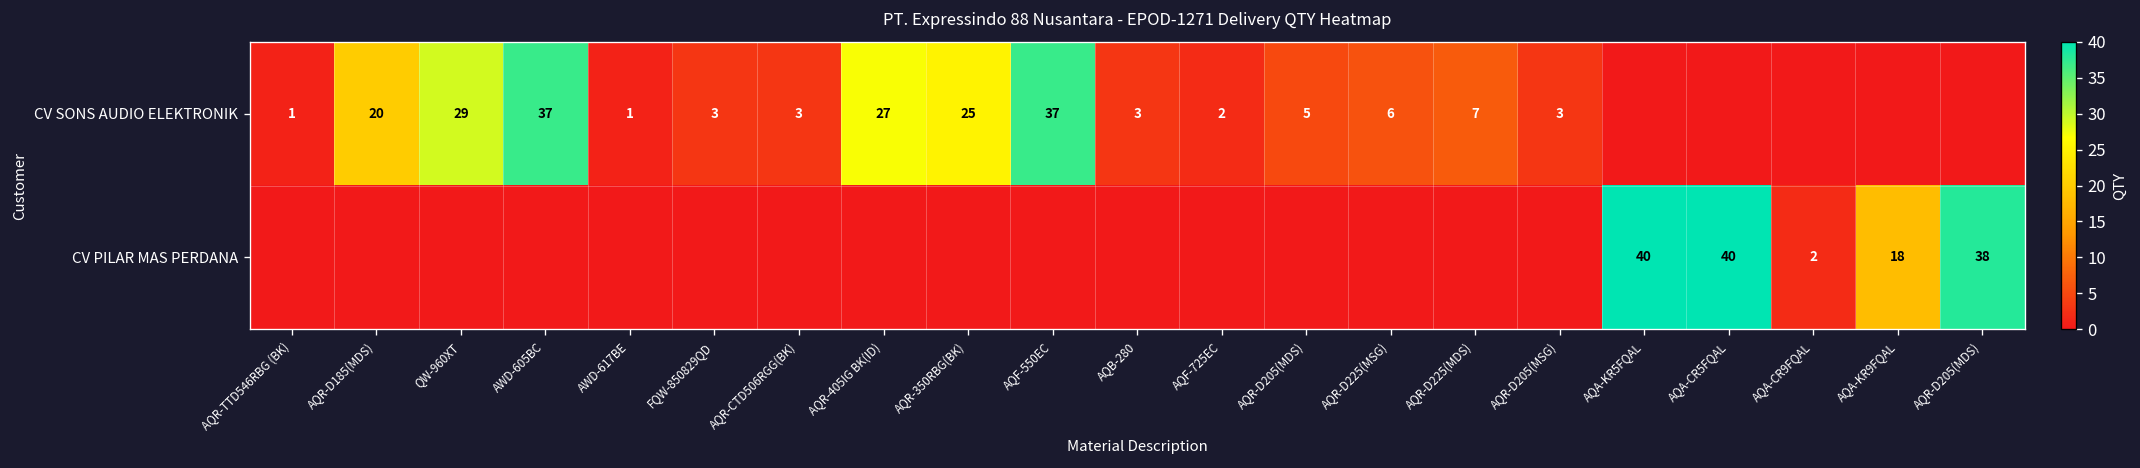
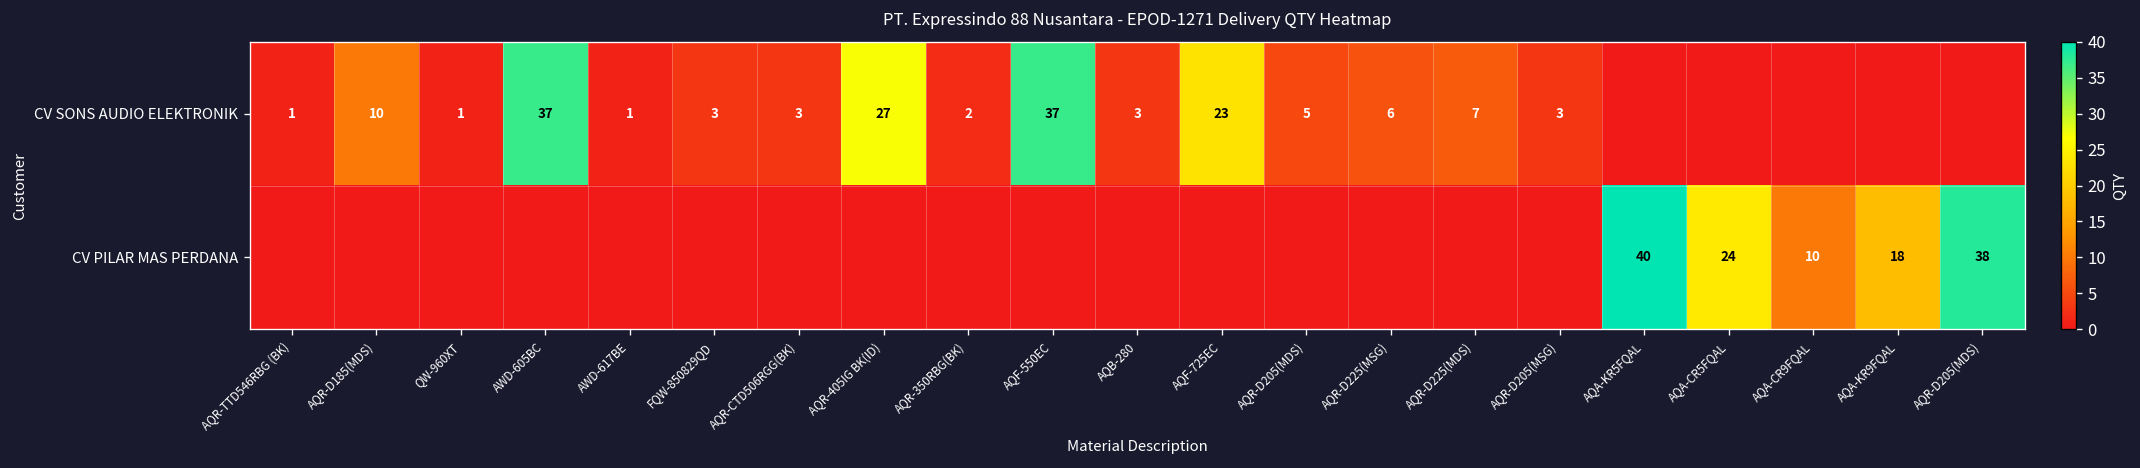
  {
    "CV SONS AUDIO ELEKTRONIK": {
      "AQR-TTD546RBG (BK)": 1,
-     "AQR-D185(MDS)": 20,
-     "QW-960XT": 29,
+     "AQR-D185(MDS)": 10,
+     "QW-960XT": 1,
      "AWD-605BC": 37,
      "AWD-617BE": 1,
      "FQW-850829QD": 3,
      "AQR-CTD506RGG(BK)": 3,
      "AQR-405IG BK(ID)": 27,
-     "AQR-350RBG(BK)": 25,
+     "AQR-350RBG(BK)": 2,
      "AQF-550EC": 37,
      "AQB-280": 3,
-     "AQF-725EC": 2,
+     "AQF-725EC": 23,
      "AQR-D225(MSG)": 6,
      "AQR-D225(MDS)": 7,
      "AQR-D205(MSG)": 3
    },
    "CV PILAR MAS PERDANA": {
      "AQA-KR5FQAL": 40,
-     "AQA-CR5FQAL": 40,
-     "AQA-CR9FQAL": 2,
+     "AQA-CR5FQAL": 24,
+     "AQA-CR9FQAL": 10,
      "AQA-KR9FQAL": 18
    }
  }
